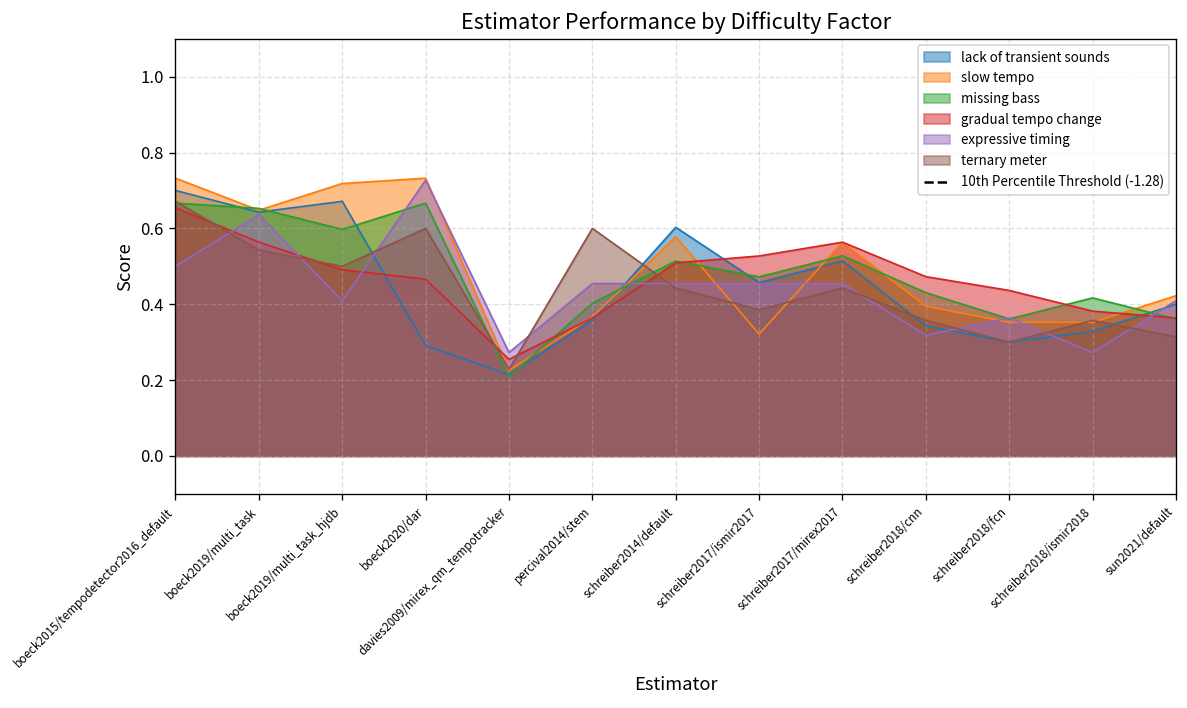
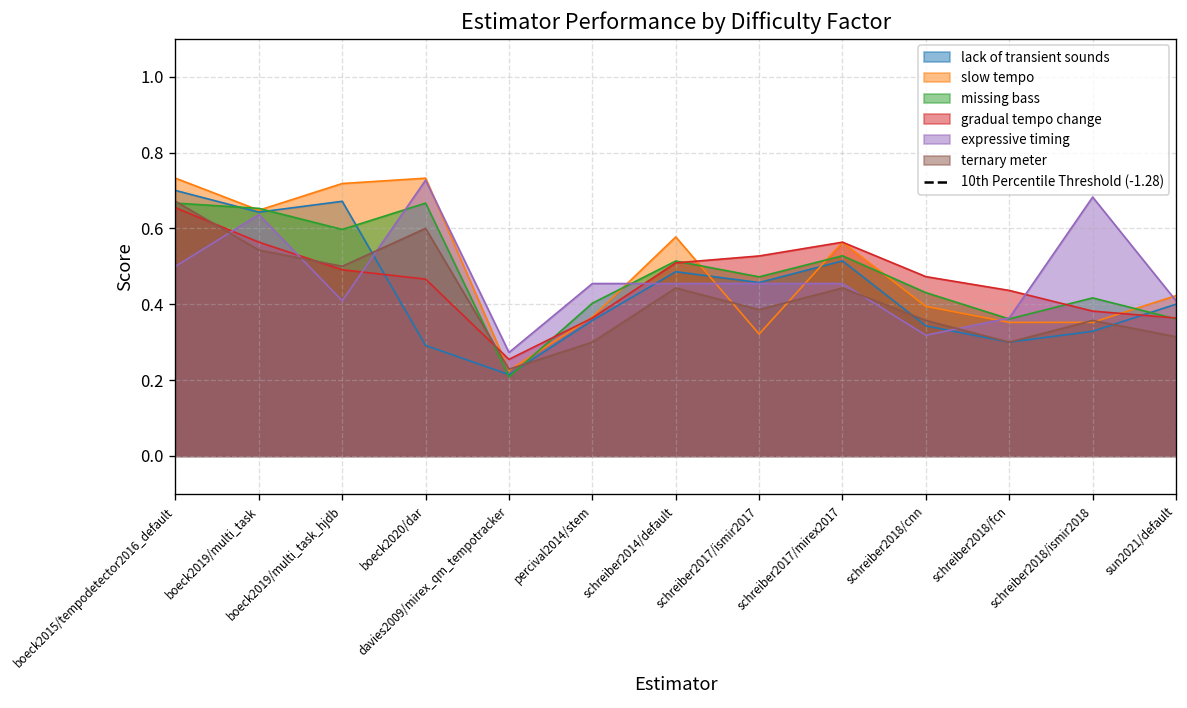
  {
    "lack of transient sounds": {
      "boeck2015/tempodetector2016_default": 0.70,
      "boeck2019/multi_task_hjdb": 0.67,
      "boeck2020/dar": 0.29,
-     "schreiber2014/default": 0.60,
+     "schreiber2014/default": 0.49,
      "schreiber2017/mirex2017": 0.51,
      "schreiber2018/cnn": 0.34,
      "schreiber2018/ismir2018": 0.33,
      "sun2021/default": 0.40
    },
    "slow tempo": {
      "boeck2015/tempodetector2016_default": 0.73,
      "boeck2019/multi_task_hjdb": 0.72,
      "schreiber2014/default": 0.58,
      "schreiber2017/ismir2017": 0.32,
      "schreiber2018/cnn": 0.39,
      "schreiber2018/fcn": 0.35,
      "sun2021/default": 0.42
    },
    "missing bass": {
      "boeck2019/multi_task_hjdb": 0.60,
      "boeck2020/dar": 0.67,
      "percival2014/stem": 0.40,
      "schreiber2017/ismir2017": 0.47,
      "schreiber2017/mirex2017": 0.53,
      "schreiber2018/cnn": 0.43,
      "schreiber2018/ismir2018": 0.42
    },
    "gradual tempo change": {
      "boeck2015/tempodetector2016_default": 0.65,
      "boeck2019/multi_task": 0.56,
      "boeck2019/multi_task_hjdb": 0.49,
      "boeck2020/dar": 0.47,
      "davies2009/mirex_qm_tempotracker": 0.25,
      "schreiber2017/ismir2017": 0.53,
      "schreiber2018/cnn": 0.47,
      "schreiber2018/fcn": 0.44,
      "schreiber2018/ismir2018": 0.38
    },
    "expressive timing": {
      "boeck2015/tempodetector2016_default": 0.50,
      "boeck2019/multi_task_hjdb": 0.41,
      "davies2009/mirex_qm_tempotracker": 0.27,
      "percival2014/stem": 0.45,
      "schreiber2014/default": 0.45,
      "schreiber2017/mirex2017": 0.45,
      "schreiber2018/cnn": 0.32,
-     "schreiber2018/ismir2018": 0.27,
+     "schreiber2018/ismir2018": 0.68,
      "sun2021/default": 0.41
    },
    "ternary meter": {
      "boeck2019/multi_task": 0.54,
      "boeck2019/multi_task_hjdb": 0.5,
      "boeck2020/dar": 0.6,
-     "percival2014/stem": 0.6,
+     "percival2014/stem": 0.3,
      "schreiber2014/default": 0.44,
      "schreiber2017/ismir2017": 0.39,
      "schreiber2017/mirex2017": 0.44,
      "schreiber2018/cnn": 0.36,
      "sun2021/default": 0.31
    }
  }
